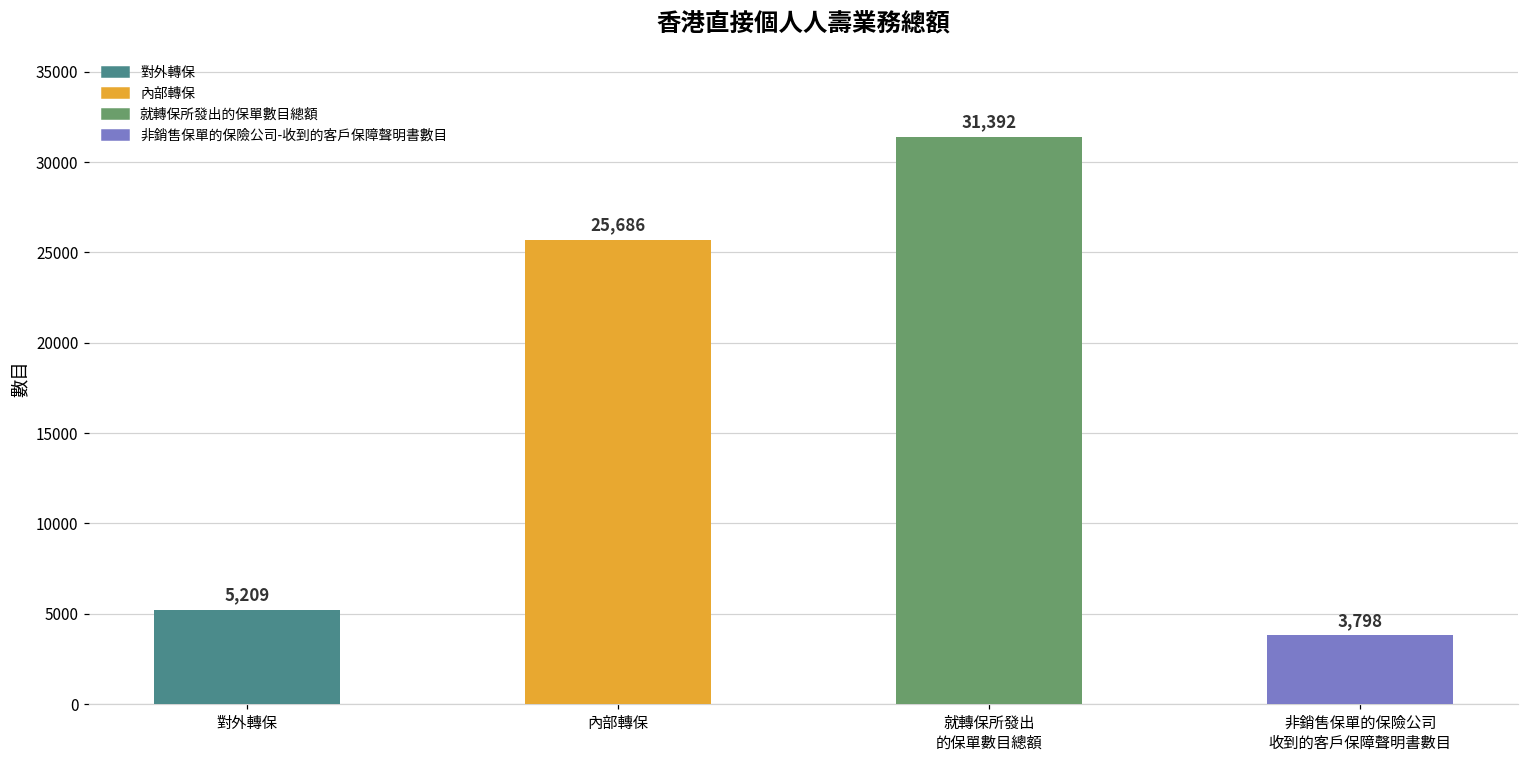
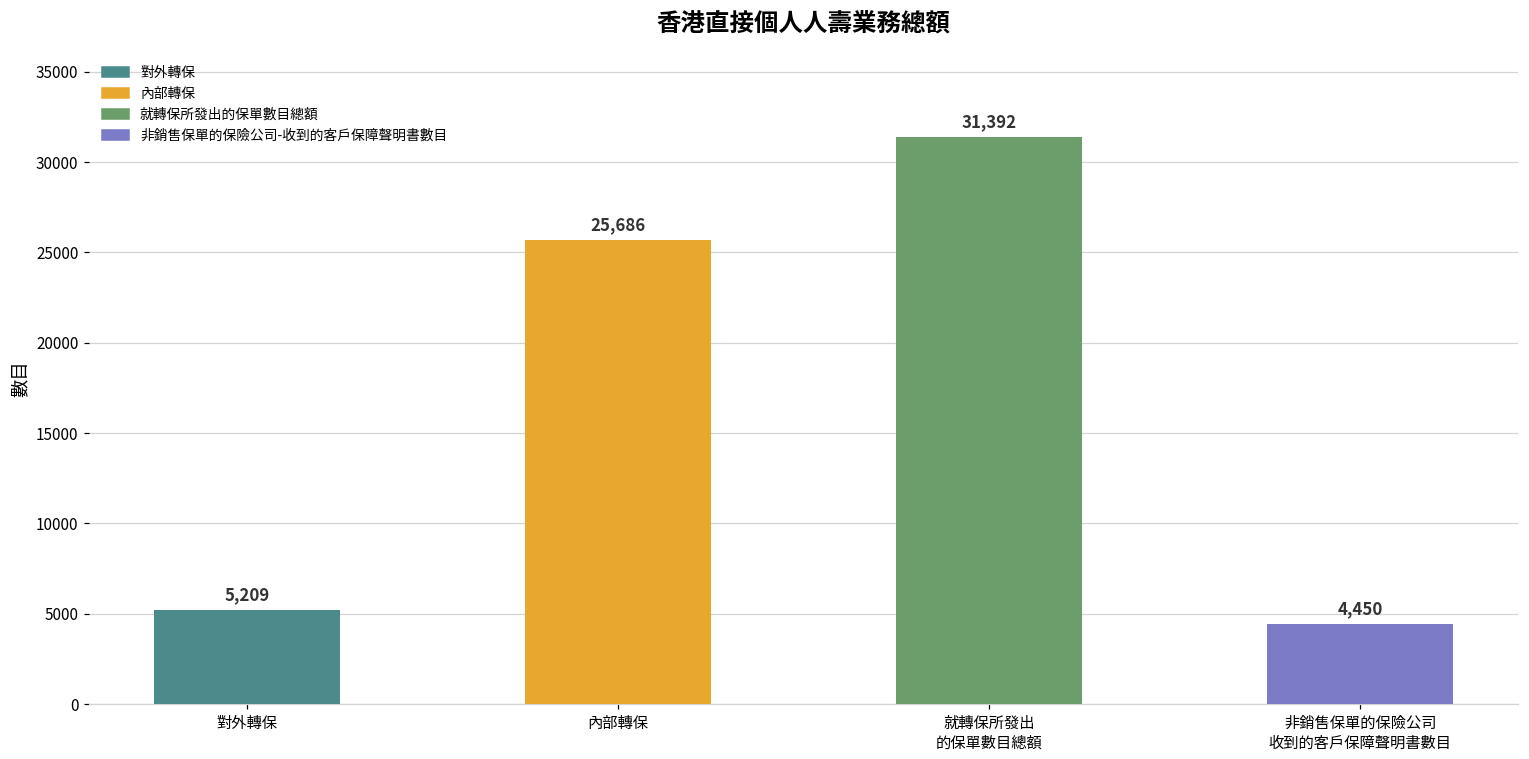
  {
    "對外轉保": "5,209",
    "內部轉保": "25,686",
    "就轉保所發出 的保單數目總額": "31,392",
-   "非銷售保單的保險公司 收到的客戶保障聲明書數目": "3,798"
+   "非銷售保單的保險公司 收到的客戶保障聲明書數目": "4,450"
  }
